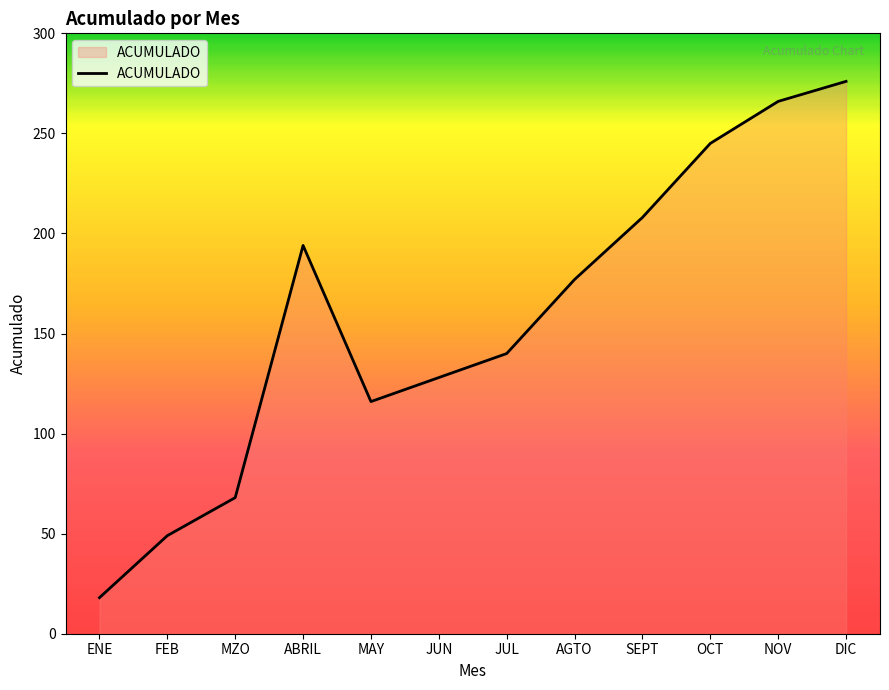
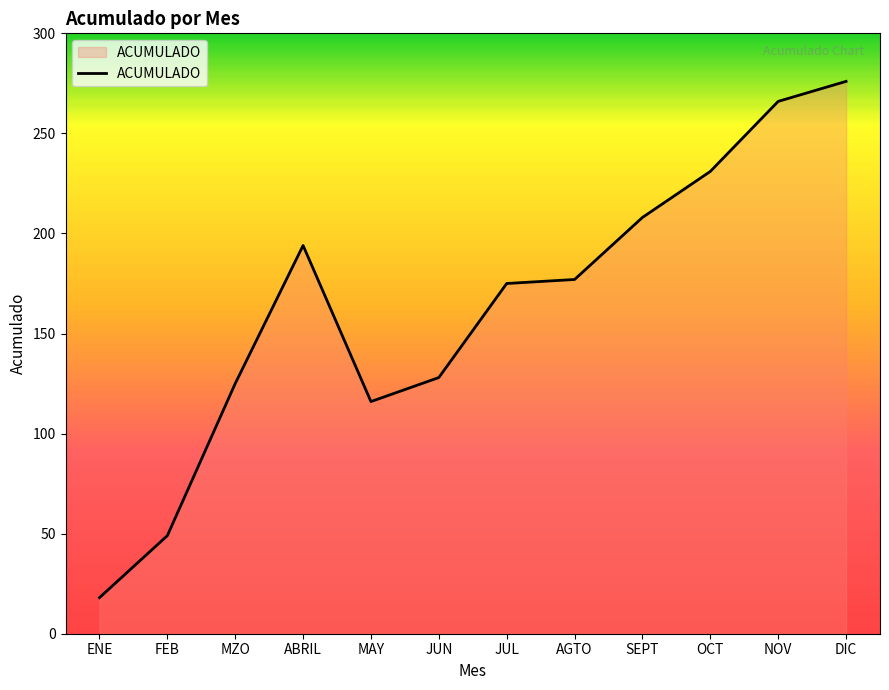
  {
    "ENE": 18,
    "FEB": 49,
-   "MZO": 68,
+   "MZO": 125,
    "ABRIL": 194,
    "MAY": 116,
    "JUN": 128,
-   "JUL": 140,
+   "JUL": 175,
    "AGTO": 177,
    "SEPT": 208,
-   "OCT": 245,
+   "OCT": 231,
    "NOV": 266,
    "DIC": 276
  }
